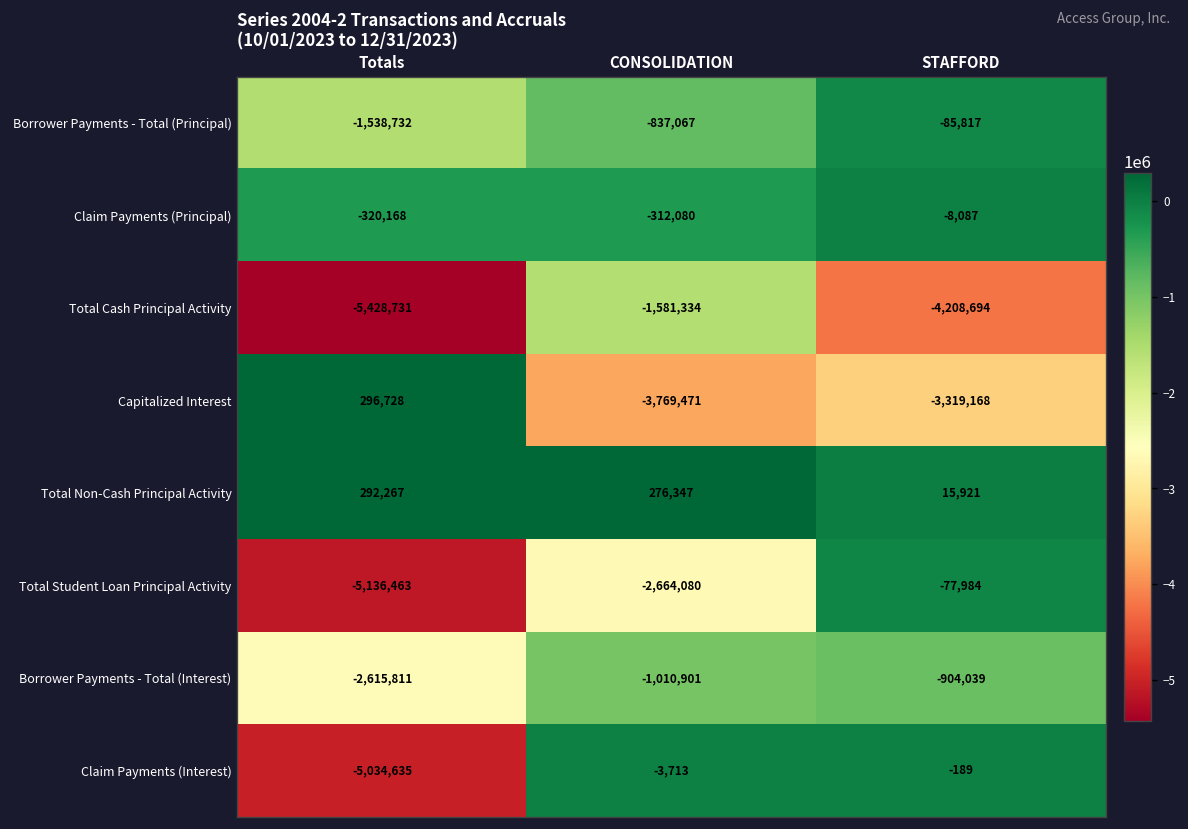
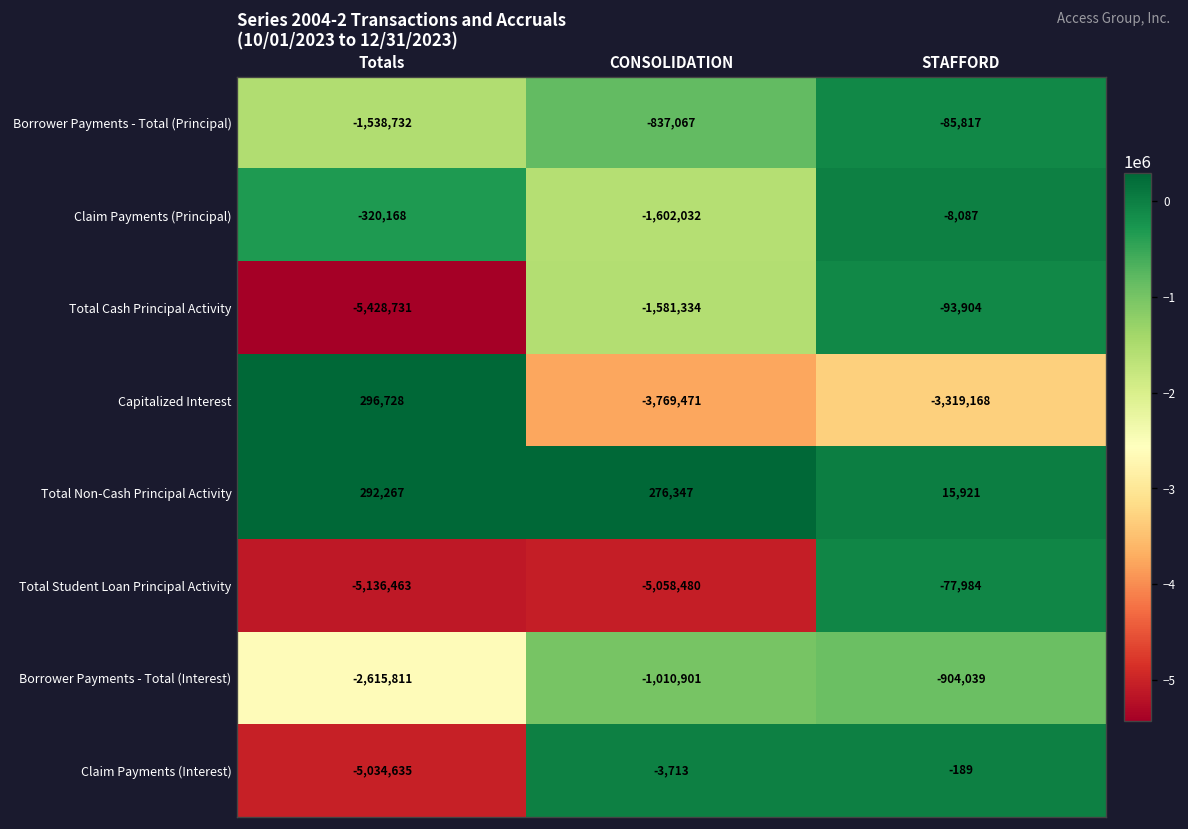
  {
    "Borrower Payments - Total (Principal)": {
      "Totals": "-1,538,732",
      "CONSOLIDATION": "-837,067",
      "STAFFORD": "-85,817"
    },
    "Claim Payments (Principal)": {
      "Totals": "-320,168",
-     "CONSOLIDATION": "-312,080",
+     "CONSOLIDATION": "-1,602,032",
      "STAFFORD": "-8,087"
    },
    "Total Cash Principal Activity": {
      "Totals": "-5,428,731",
      "CONSOLIDATION": "-1,581,334",
-     "STAFFORD": "-4,208,694"
+     "STAFFORD": "-93,904"
    },
    "Capitalized Interest": {
      "Totals": "296,728",
      "CONSOLIDATION": "-3,769,471",
      "STAFFORD": "-3,319,168"
    },
    "Total Non-Cash Principal Activity": {
      "Totals": "292,267",
      "CONSOLIDATION": "276,347",
      "STAFFORD": "15,921"
    },
    "Total Student Loan Principal Activity": {
      "Totals": "-5,136,463",
-     "CONSOLIDATION": "-2,664,080",
+     "CONSOLIDATION": "-5,058,480",
      "STAFFORD": "-77,984"
    },
    "Borrower Payments - Total (Interest)": {
      "Totals": "-2,615,811",
      "CONSOLIDATION": "-1,010,901",
      "STAFFORD": "-904,039"
    },
    "Claim Payments (Interest)": {
      "Totals": "-5,034,635",
      "CONSOLIDATION": "-3,713",
      "STAFFORD": "-189"
    }
  }
